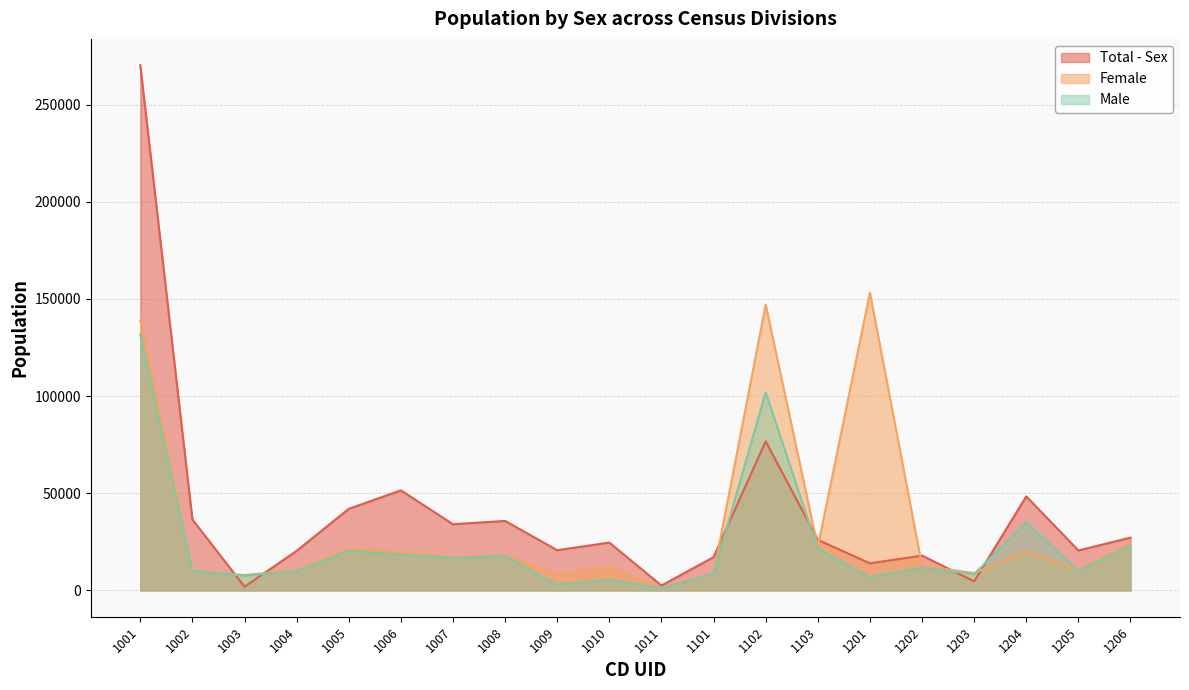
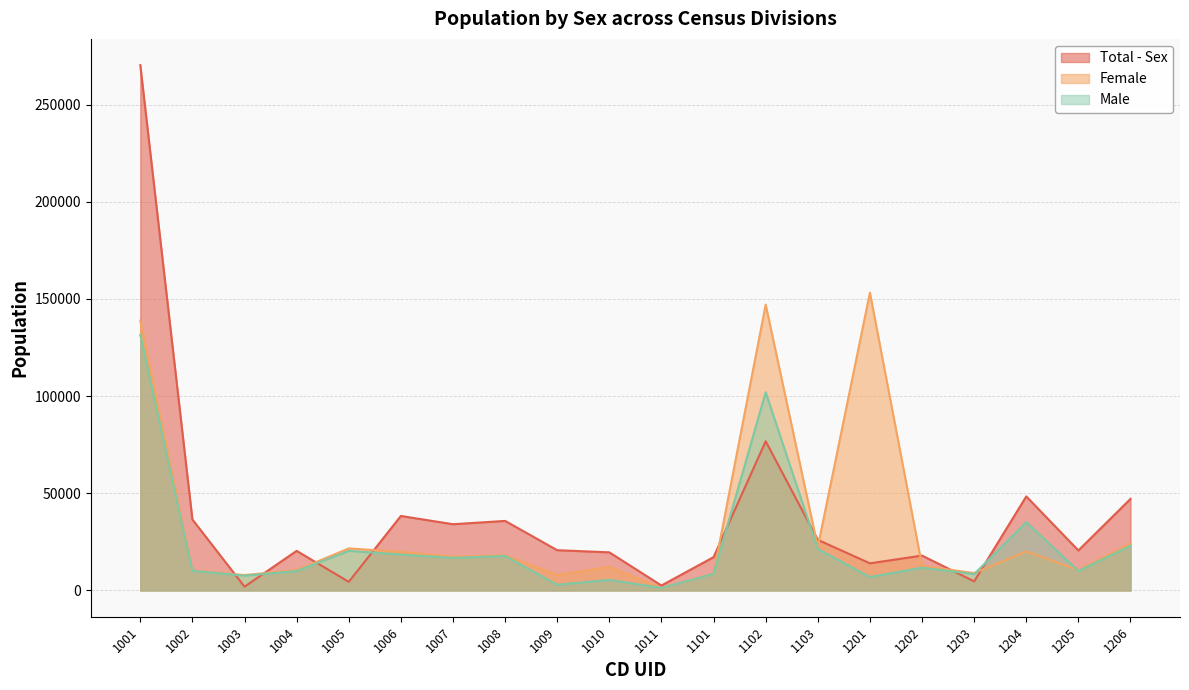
  {
    "Total - Sex": {
      "1001": 270000,
      "1002": 37000,
      "1003": 2000,
      "1004": 20000,
-     "1005": 42000,
-     "1006": 52000,
+     "1005": 4000,
+     "1006": 38000,
      "1007": 34000,
      "1008": 36000,
      "1009": 21000,
-     "1010": 25000,
+     "1010": 20000,
      "1101": 17000,
      "1102": 77000,
      "1103": 26000,
      "1201": 14000,
      "1202": 18000,
      "1203": 5000,
      "1204": 48000,
      "1205": 21000,
-     "1206": 27000
+     "1206": 47000
    },
    "Female": {
      "1001": 139000,
      "1006": 20000,
      "1009": 8000,
      "1010": 12000,
      "1102": 147000,
      "1201": 153000,
      "1204": 20000
    },
    "Male": {
      "1001": 131000,
      "1006": 18000,
      "1009": 3000,
      "1010": 5000,
      "1102": 102000,
      "1201": 7000,
      "1204": 35000
    }
  }
